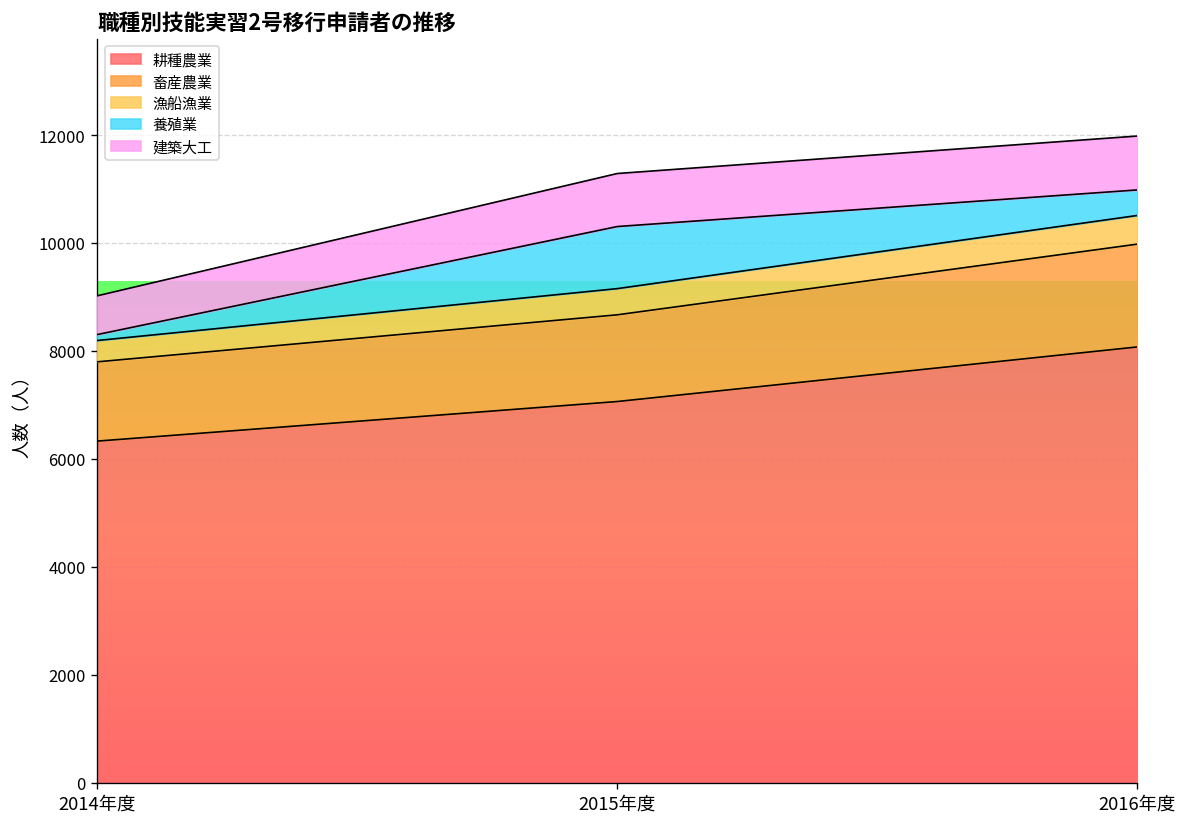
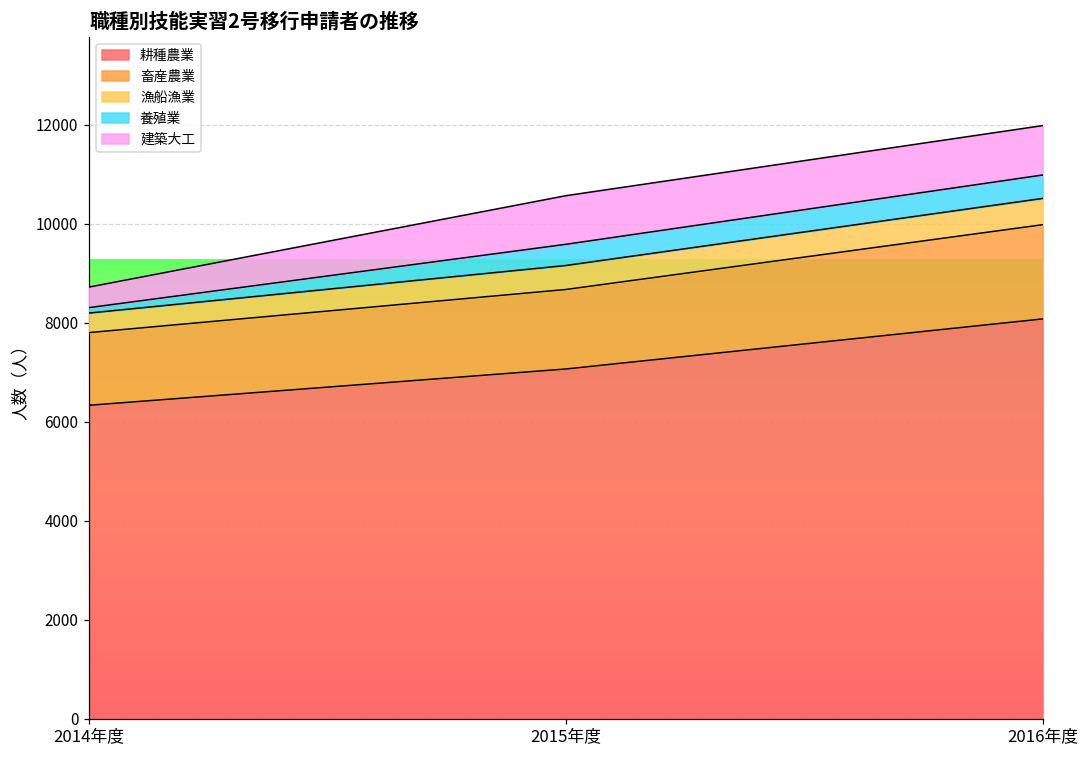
  {
    "耕種農業": {
      "2014年度": 6300,
      "2015年度": 7100,
      "2016年度": 8100
    },
    "養殖業": {
      "2014年度": 100,
-     "2015年度": 1200,
+     "2015年度": 400,
      "2016年度": 500
    },
    "建築大工": {
-     "2014年度": 700,
+     "2014年度": 400,
      "2015年度": 1000,
      "2016年度": 1000
    }
  }
